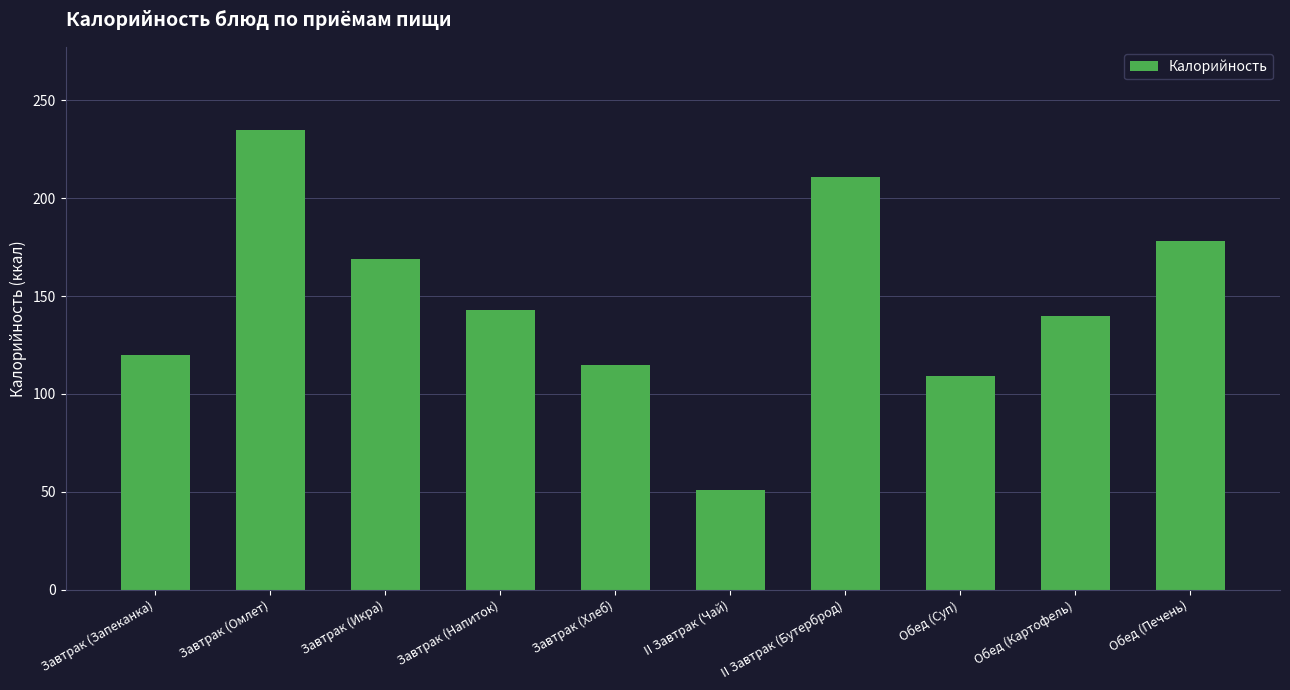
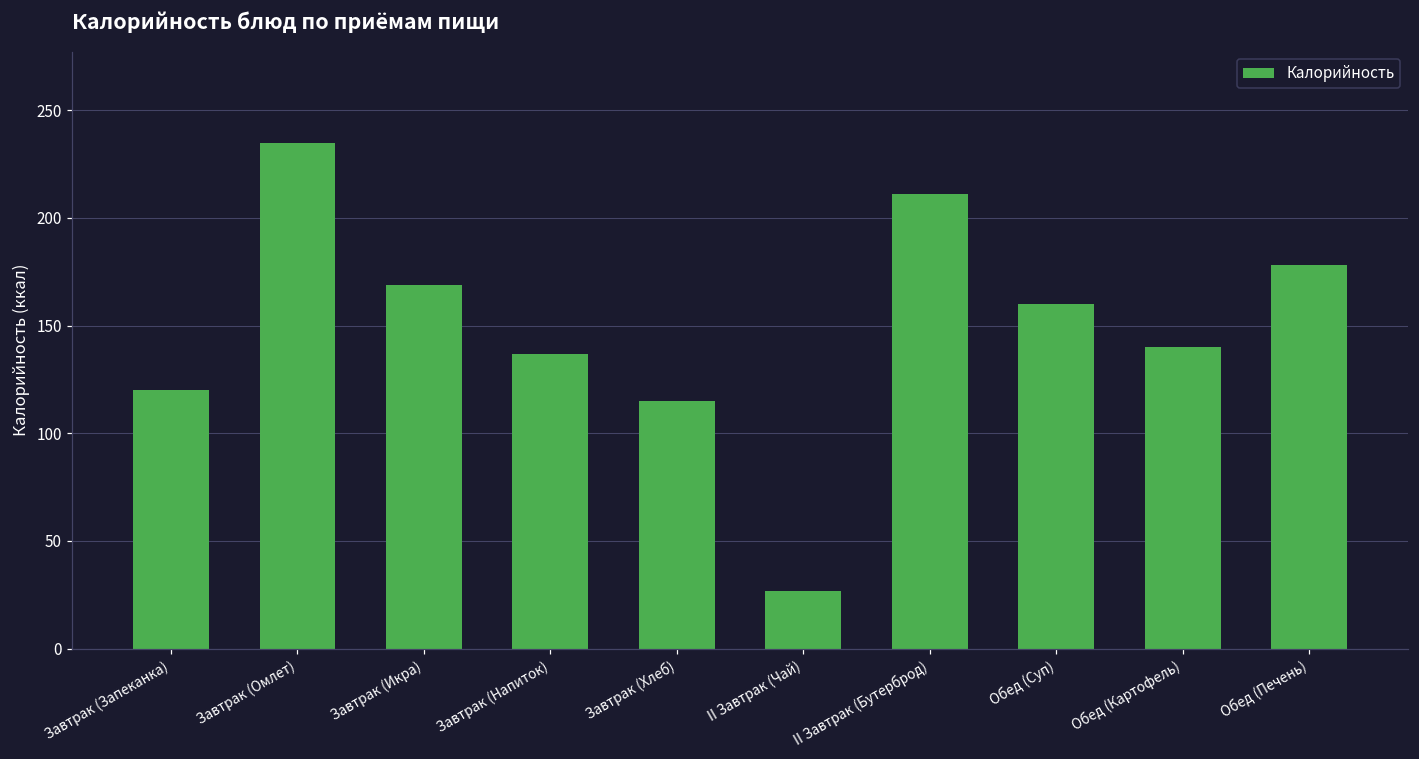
  {
    "Завтрак (Запеканка)": 120,
    "Завтрак (Омлет)": 235,
    "Завтрак (Икра)": 169,
-   "Завтрак (Напиток)": 143,
+   "Завтрак (Напиток)": 137,
    "Завтрак (Хлеб)": 115,
-   "II Завтрак (Чай)": 51,
+   "II Завтрак (Чай)": 27,
    "II Завтрак (Бутерброд)": 211,
-   "Обед (Суп)": 109,
+   "Обед (Суп)": 160,
    "Обед (Картофель)": 140,
    "Обед (Печень)": 178
  }
